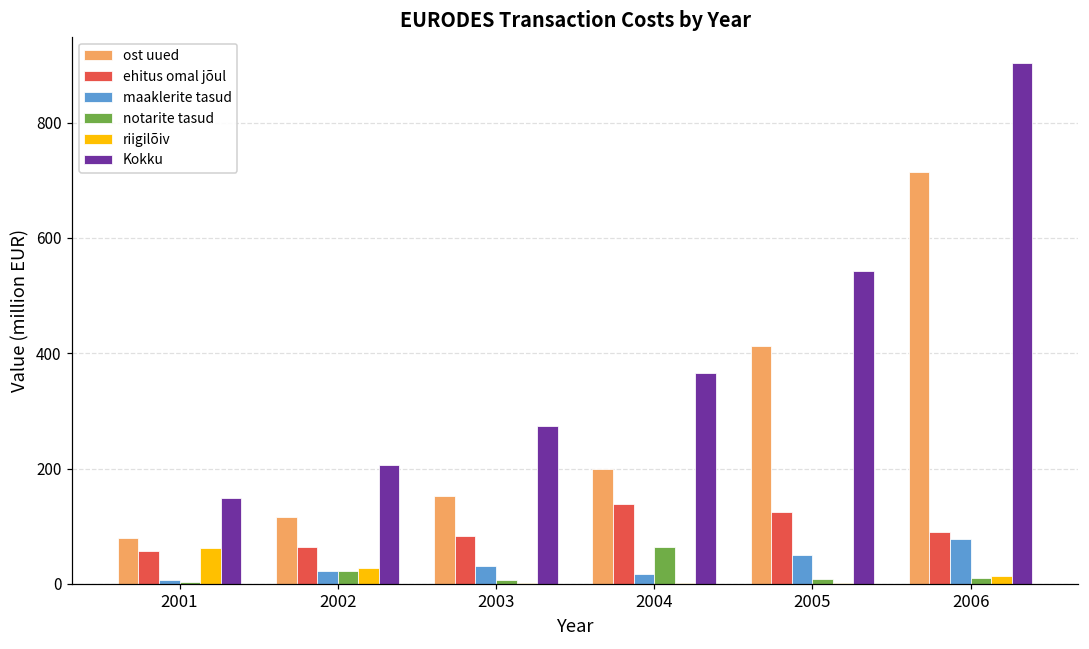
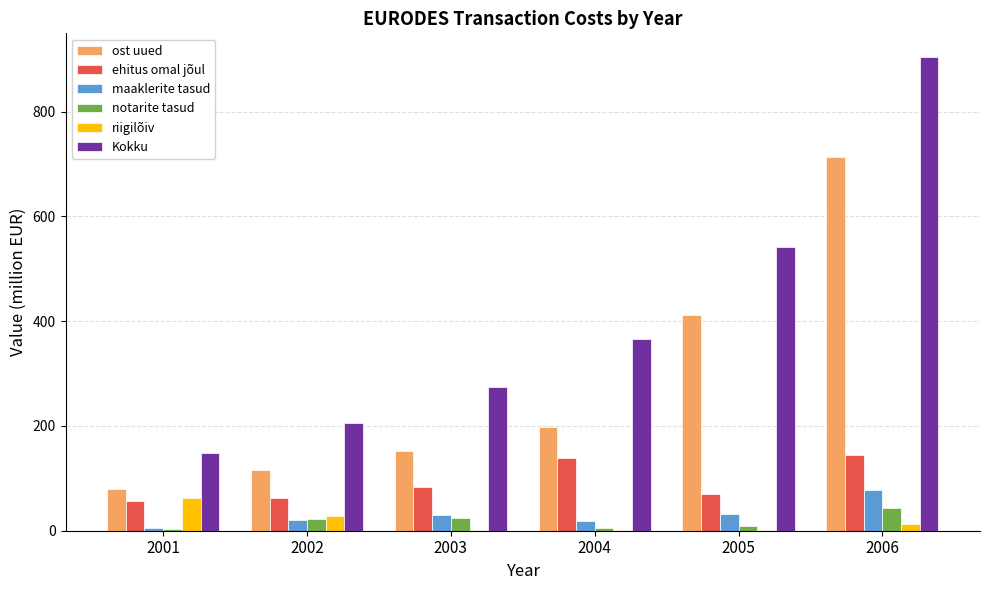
  {
    "ost uued": {
      "2001": 80,
      "2002": 120,
      "2003": 150,
      "2004": 200,
      "2005": 410,
      "2006": 710
    },
    "ehitus omal jõul": {
      "2001": 60,
      "2002": 60,
      "2003": 80,
      "2004": 140,
-     "2005": 120,
-     "2006": 90
+     "2005": 70,
+     "2006": 140
    },
    "maaklerite tasud": {
      "2001": 10,
      "2002": 20,
      "2003": 30,
      "2004": 20,
-     "2005": 50,
+     "2005": 30,
      "2006": 80
    },
    "notarite tasud": {
      "2002": 20,
-     "2003": 10,
-     "2004": 60,
+     "2003": 20,
+     "2004": 10,
      "2005": 10,
-     "2006": 10
+     "2006": 40
    },
    "riigilõiv": {
      "2001": 60,
      "2002": 30,
      "2006": 10
    },
    "Kokku": {
      "2001": 150,
      "2002": 210,
      "2003": 270,
      "2004": 370,
      "2005": 540,
      "2006": 900
    }
  }
